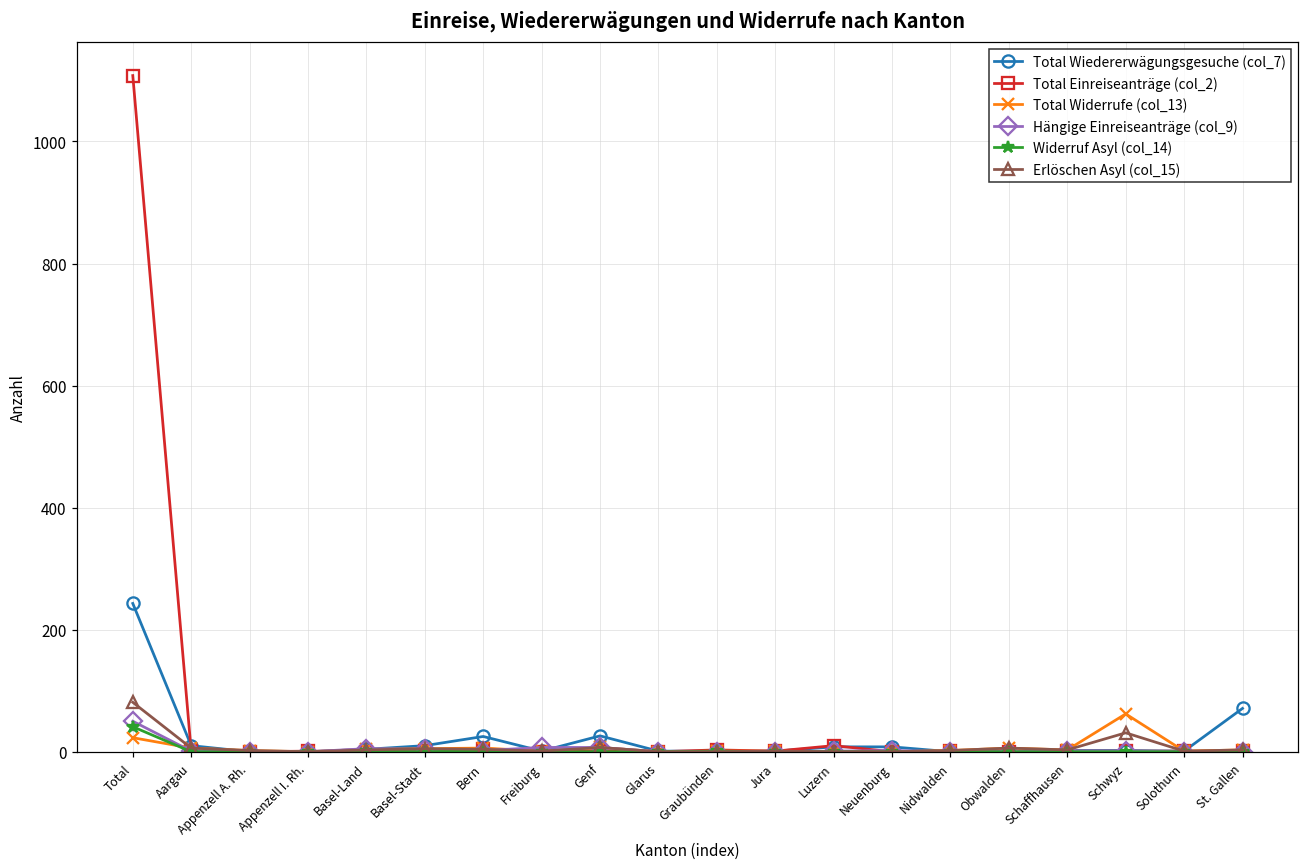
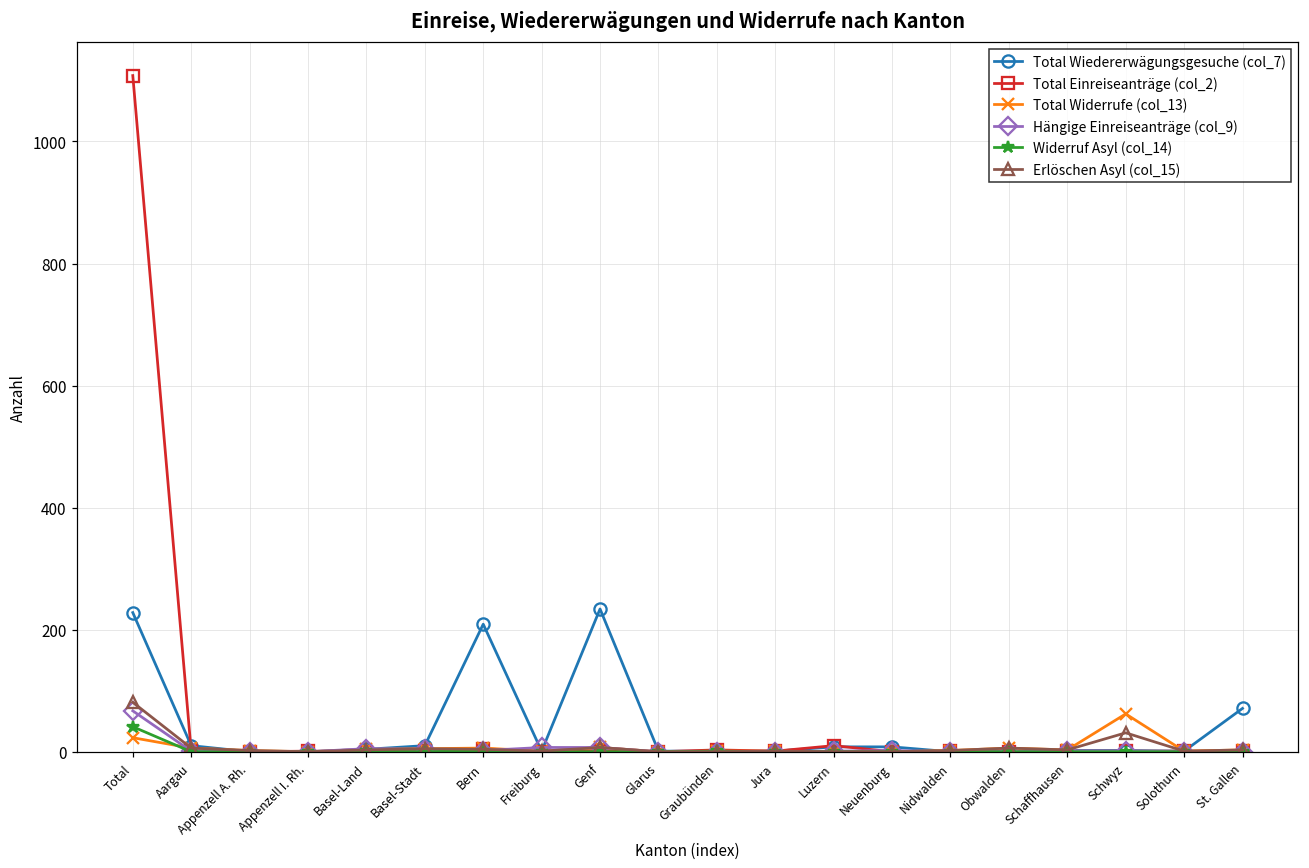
  {
    "Total Wiedererwägungsgesuche (col_7)": {
-     "Total": 240,
+     "Total": 230,
      "Basel-Stadt": 10,
-     "Bern": 30,
-     "Genf": 30,
+     "Bern": 210,
+     "Genf": 230,
      "Neuenburg": 10,
      "St. Gallen": 70
    },
    "Total Einreiseanträge (col_2)": {
      "Total": 1110
    },
    "Total Widerrufe (col_13)": {
      "Total": 20,
      "Schwyz": 60
    },
    "Hängige Einreiseanträge (col_9)": {
-     "Total": 50,
+     "Total": 70,
      "Freiburg": 10
    },
    "Widerruf Asyl (col_14)": {
      "Total": 40
    },
    "Erlöschen Asyl (col_15)": {
      "Total": 80,
      "Schwyz": 30
    }
  }
